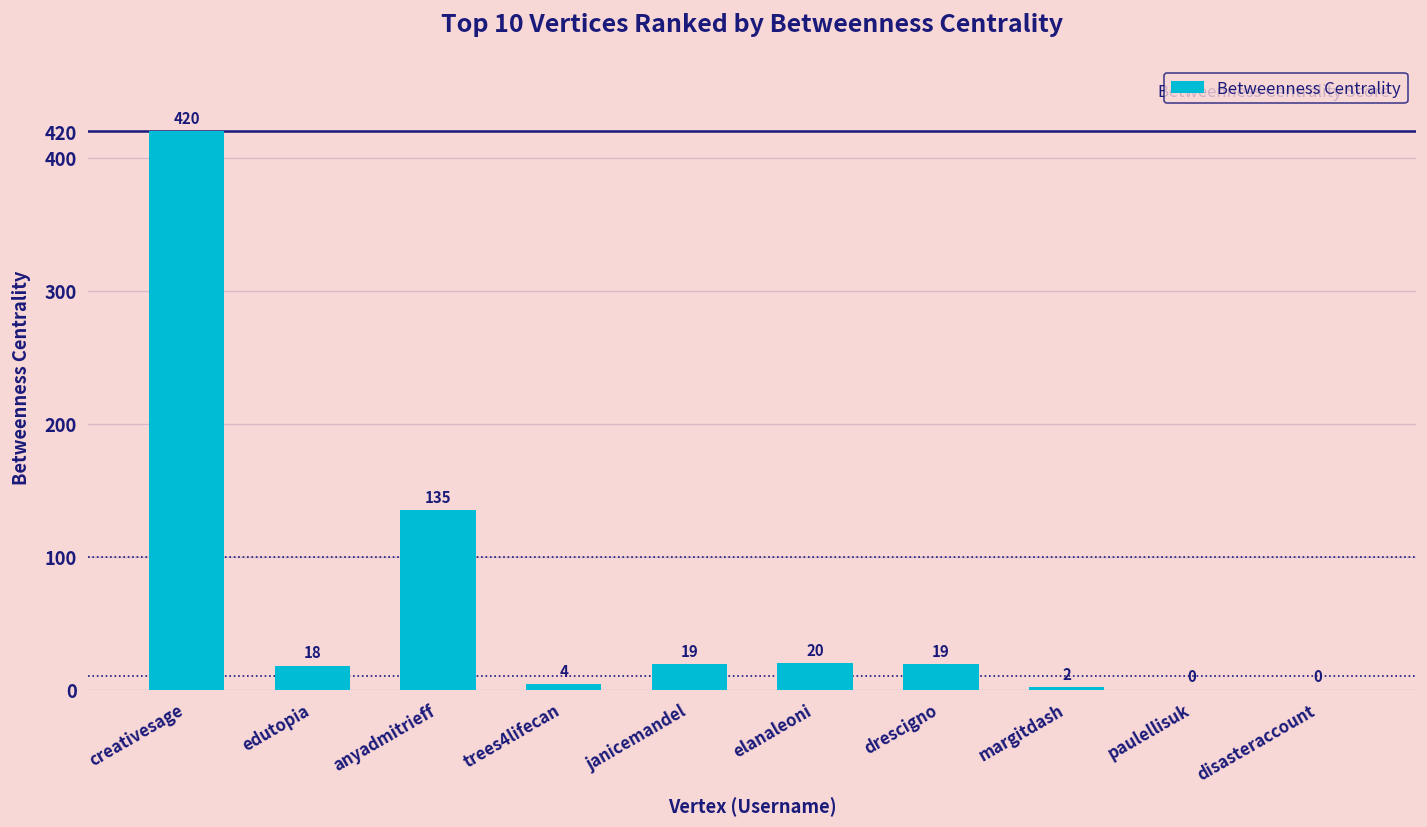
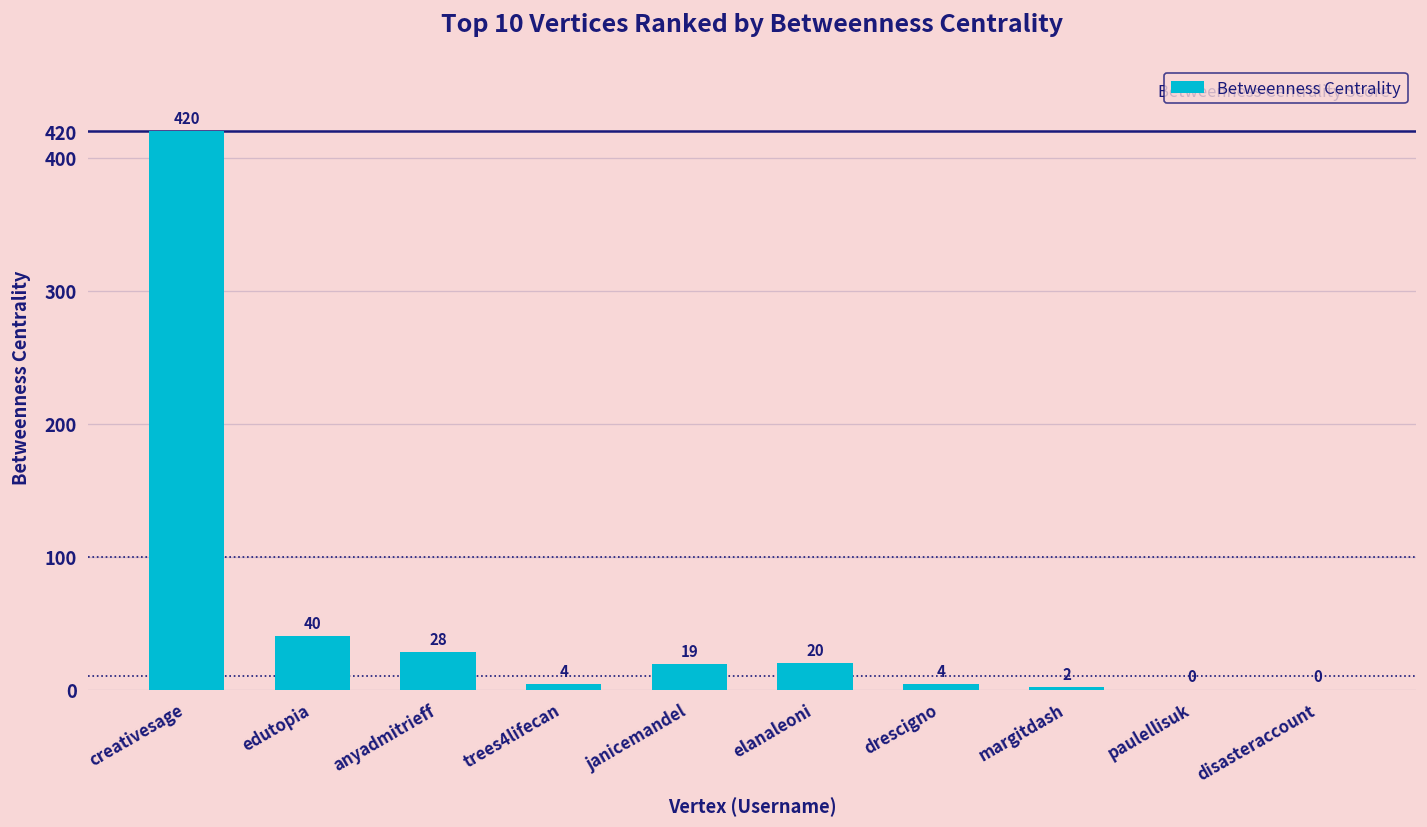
  {
    "creativesage": 420,
-   "edutopia": 18,
-   "anyadmitrieff": 135,
+   "edutopia": 40,
+   "anyadmitrieff": 28,
    "trees4lifecan": 4,
    "janicemandel": 19,
    "elanaleoni": 20,
-   "drescigno": 19,
+   "drescigno": 4,
    "margitdash": 2,
    "paulellisuk": 0,
    "disasteraccount": 0
  }
